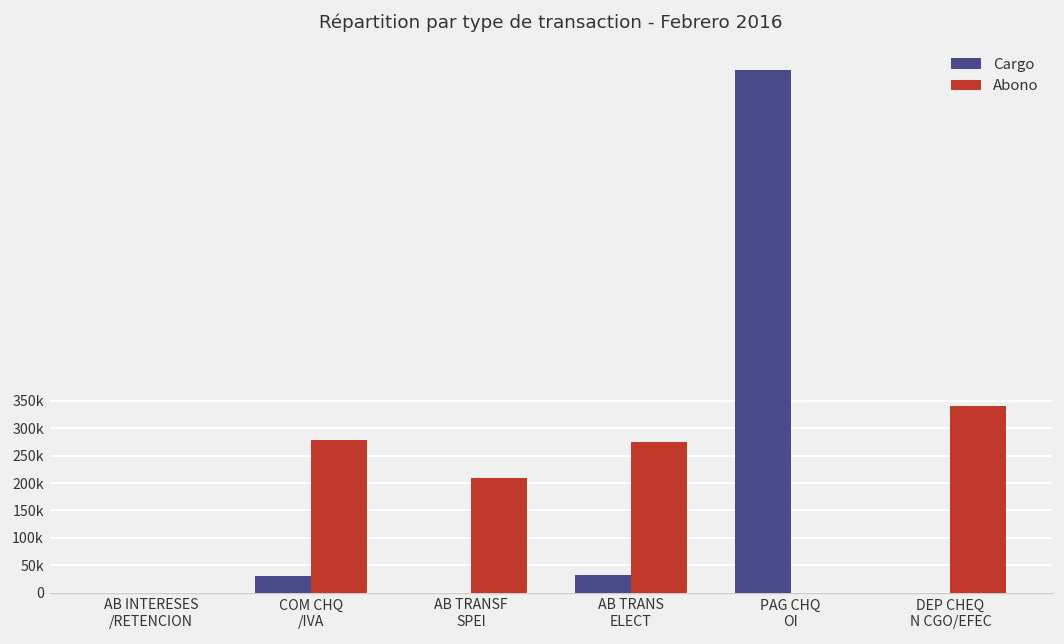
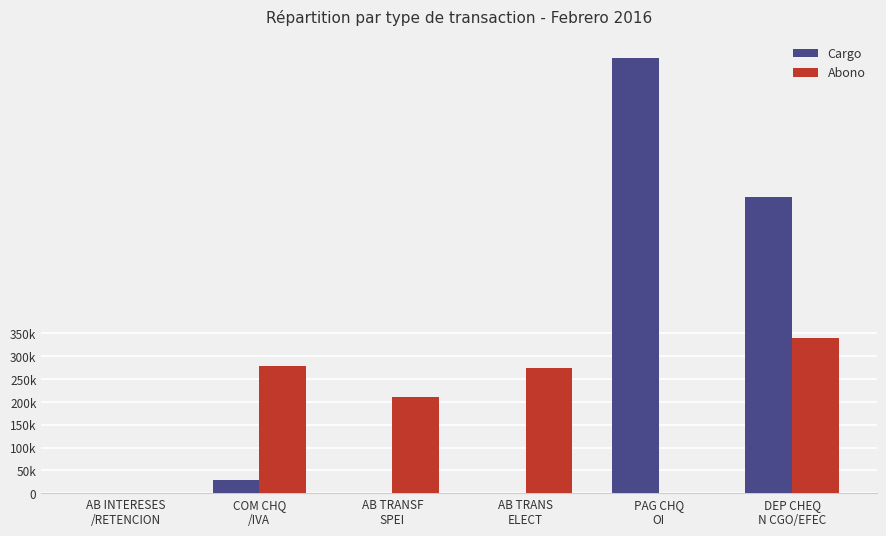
  {
    "Cargo": {
      "COM CHQ /IVA": 30000,
      "AB TRANSF SPEI": 0,
-     "AB TRANS ELECT": 30000,
+     "AB TRANS ELECT": 0,
      "PAG CHQ OI": 950000,
-     "DEP CHEQ N CGO/EFEC": 0
+     "DEP CHEQ N CGO/EFEC": 650000
    },
    "Abono": {
      "COM CHQ /IVA": 280000,
      "AB TRANSF SPEI": 210000,
      "AB TRANS ELECT": 270000,
      "PAG CHQ OI": 0,
      "DEP CHEQ N CGO/EFEC": 340000
    }
  }
